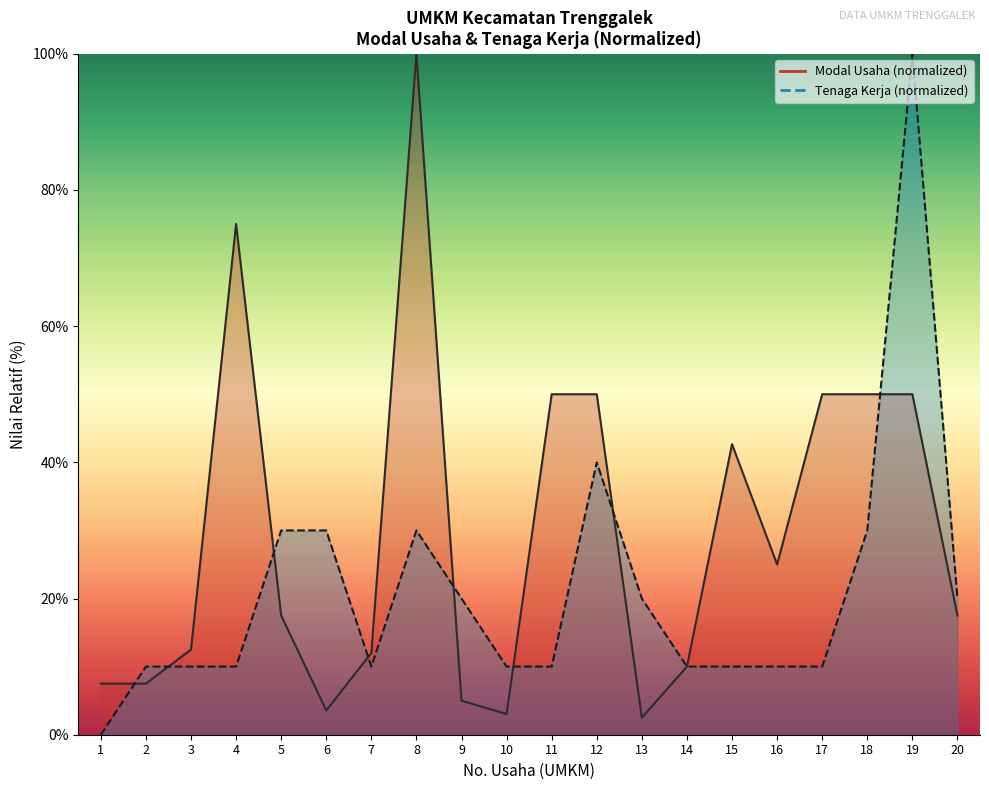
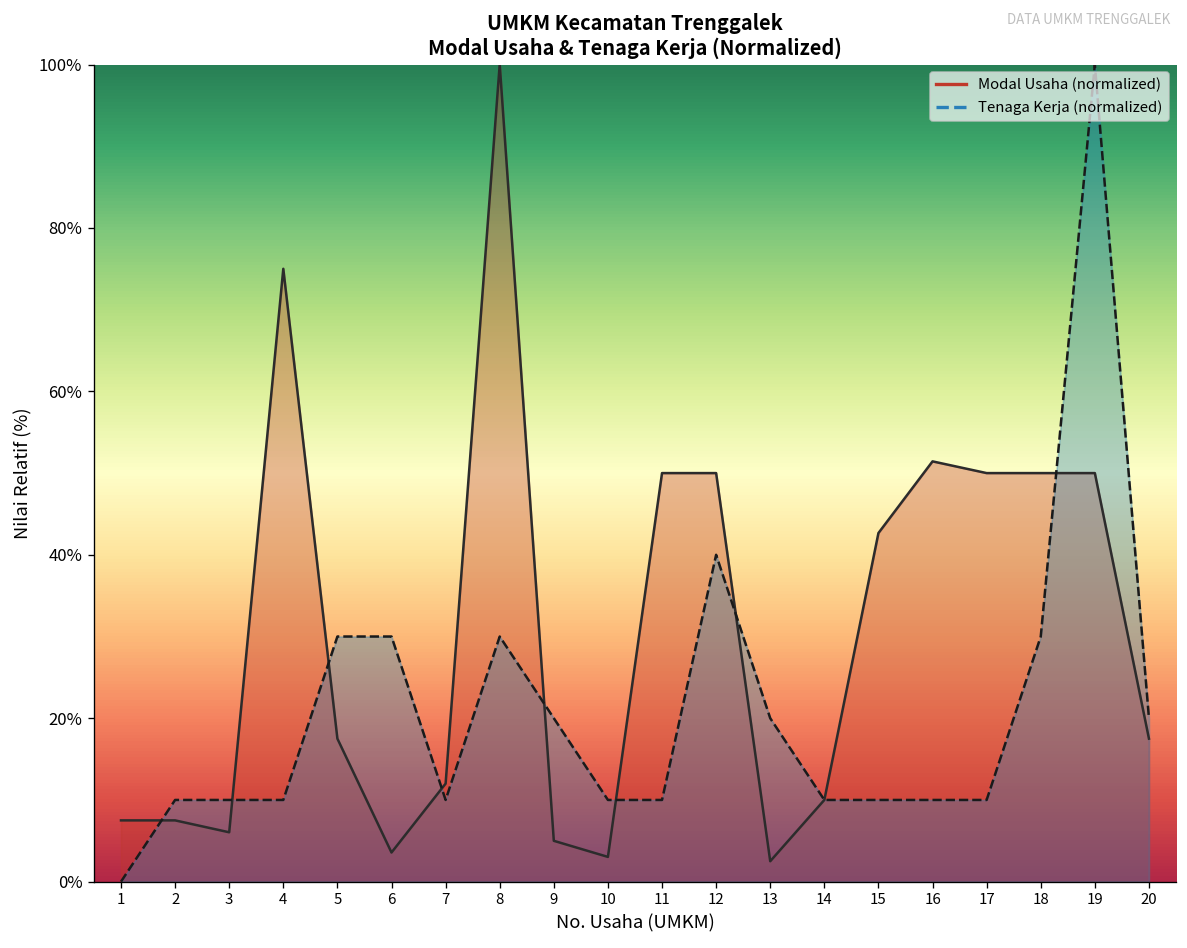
  {
    "Modal Usaha (normalized)": {
      "1": "8%",
      "2": "8%",
-     "3": "13%",
+     "3": "6%",
      "4": "75%",
      "5": "18%",
      "6": "4%",
      "7": "12%",
      "8": "100%",
      "9": "5%",
      "10": "3%",
      "11": "50%",
      "12": "50%",
      "13": "3%",
      "15": "43%",
-     "16": "25%",
+     "16": "51%",
      "17": "50%",
      "18": "50%",
      "19": "50%",
      "20": "18%"
    },
    "Tenaga Kerja (normalized)": {
      "1": "0%",
      "2": "10%",
      "3": "10%",
      "4": "10%",
      "5": "30%",
      "6": "30%",
      "7": "10%",
      "8": "30%",
      "9": "20%",
      "10": "10%",
      "11": "10%",
      "12": "40%",
      "13": "20%",
      "15": "10%",
      "16": "10%",
      "17": "10%",
      "18": "30%",
      "19": "100%",
      "20": "20%"
    }
  }
